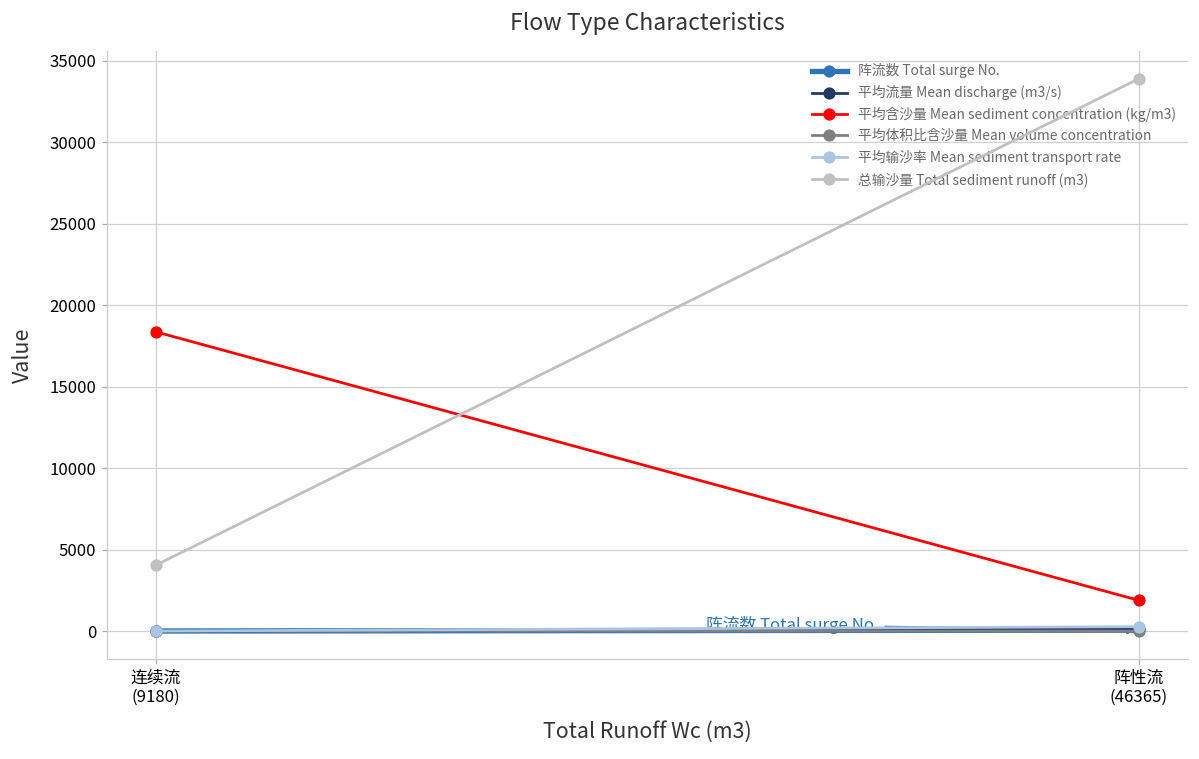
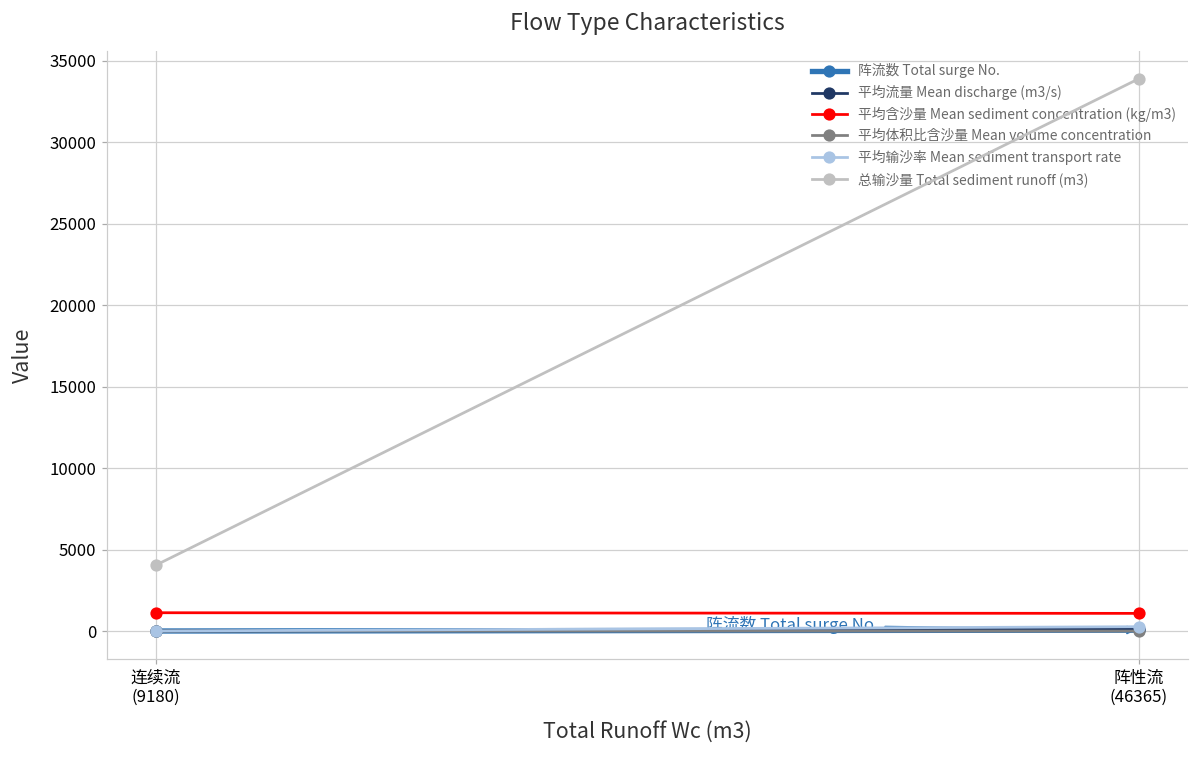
  {
    "平均含沙量 Mean sediment concentration (kg/m3)": {
-     "连续流 (9180)": 18400,
-     "阵性流 (46365)": 1900
+     "连续流 (9180)": 1100,
+     "阵性流 (46365)": 1100
    }
  }
